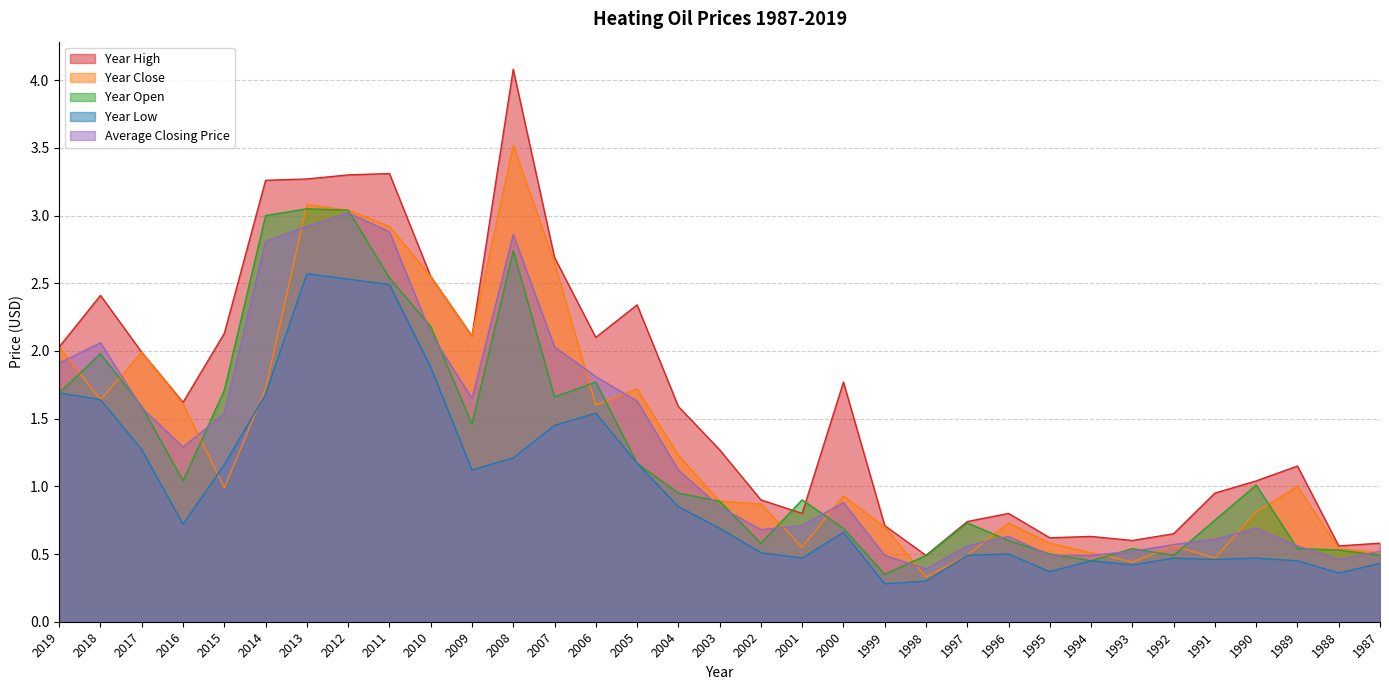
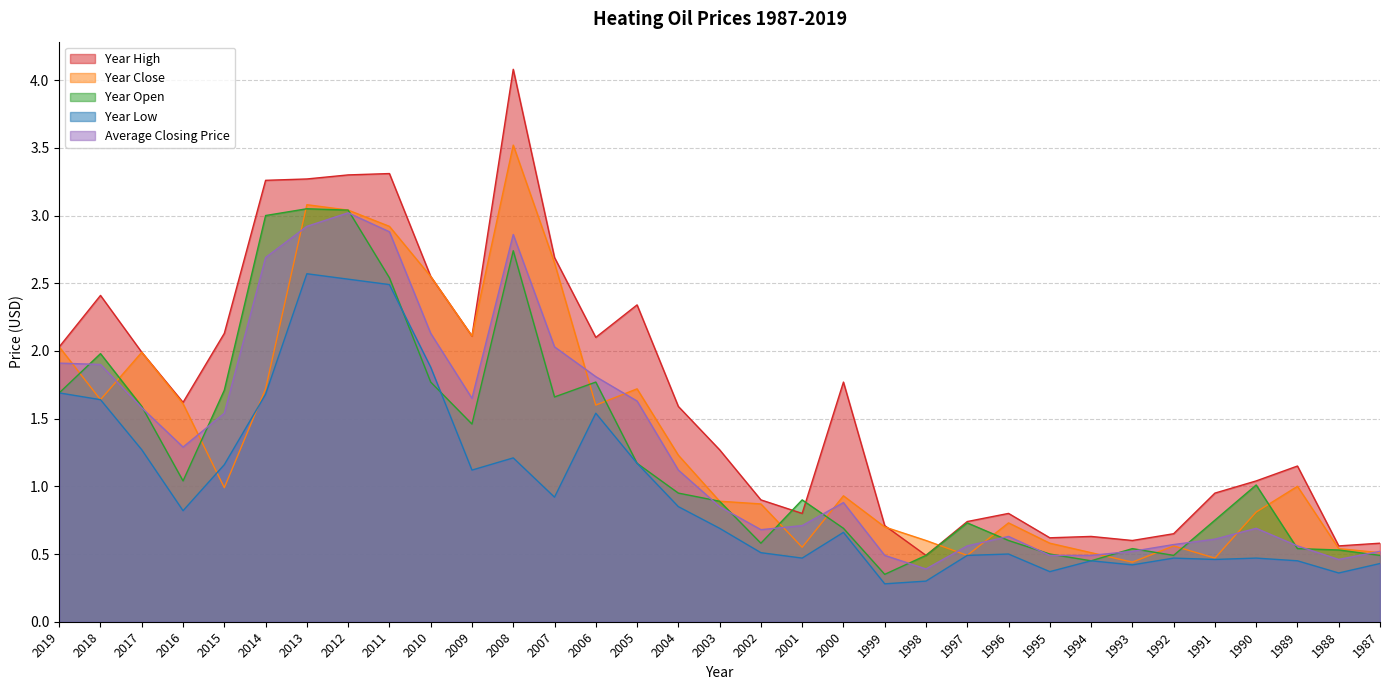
  {
    "Year High": {
      "2018": 2.41,
      "2015": 2.13,
      "2014": 3.26,
      "2013": 3.27,
      "2012": 3.30,
      "2011": 3.31,
      "2008": 4.08,
      "2007": 2.69,
      "2006": 2.10,
      "2005": 2.34,
      "2004": 1.59,
      "2003": 1.27,
      "2002": 0.90,
      "2001": 0.80,
      "2000": 1.77,
      "1996": 0.80,
      "1995": 0.62,
      "1994": 0.63,
      "1993": 0.60,
      "1992": 0.65,
      "1991": 0.95,
      "1990": 1.04,
      "1989": 1.15,
      "1988": 0.56,
      "1987": 0.58
    },
    "Year Close": {
      "2015": 0.99,
      "2014": 1.72,
      "2013": 3.08,
      "2011": 2.92,
      "2008": 3.52,
      "2007": 2.65,
      "2006": 1.60,
      "2005": 1.72,
      "2004": 1.23,
      "2002": 0.87,
      "2001": 0.55,
      "2000": 0.93,
-     "1998": 0.33,
+     "1998": 0.60,
      "1996": 0.73,
      "1995": 0.58,
      "1994": 0.51,
      "1993": 0.44,
      "1990": 0.81,
      "1989": 1.00
    },
    "Year Open": {
      "2018": 1.98,
      "2016": 1.04,
      "2015": 1.71,
      "2014": 3.00,
      "2013": 3.05,
      "2011": 2.54,
-     "2010": 2.18,
+     "2010": 1.77,
      "2009": 1.46,
      "2008": 2.74,
      "2007": 1.66,
      "2006": 1.77,
      "2004": 0.95,
      "2002": 0.58,
      "2001": 0.90,
      "2000": 0.69,
      "1999": 0.35,
      "1996": 0.60,
      "1993": 0.54,
      "1992": 0.49,
      "1991": 0.75,
      "1990": 1.01,
      "1989": 0.54,
      "1987": 0.49
    },
    "Year Low": {
      "2017": 1.27,
-     "2016": 0.72,
+     "2016": 0.82,
      "2015": 1.16,
      "2014": 1.68,
      "2013": 2.57,
      "2012": 2.53,
      "2011": 2.49,
      "2010": 1.88,
      "2009": 1.12,
      "2008": 1.21,
-     "2007": 1.45,
+     "2007": 0.92,
      "2006": 1.54,
      "2004": 0.85,
      "2003": 0.69,
      "2002": 0.51,
      "2001": 0.47,
      "2000": 0.66,
      "1999": 0.28,
      "1998": 0.30,
      "1996": 0.50,
      "1995": 0.37,
      "1993": 0.42,
      "1992": 0.47,
      "1990": 0.47,
      "1989": 0.45,
      "1988": 0.36,
      "1987": 0.43
    },
    "Average Closing Price": {
      "2019": 1.91,
-     "2018": 2.06,
+     "2018": 1.90,
      "2016": 1.29,
      "2015": 1.54,
-     "2014": 2.81,
+     "2014": 2.69,
      "2013": 2.92,
      "2012": 3.02,
      "2011": 2.88,
      "2010": 2.13,
      "2009": 1.65,
      "2008": 2.86,
      "2007": 2.03,
      "2006": 1.81,
      "2005": 1.63,
      "2004": 1.12,
      "2003": 0.85,
      "2002": 0.68,
      "2001": 0.71,
      "2000": 0.88,
      "1999": 0.49,
      "1998": 0.39,
      "1997": 0.56,
      "1996": 0.63,
      "1994": 0.49,
      "1993": 0.52,
      "1991": 0.61,
      "1990": 0.69,
      "1989": 0.56,
      "1988": 0.46
    }
  }
